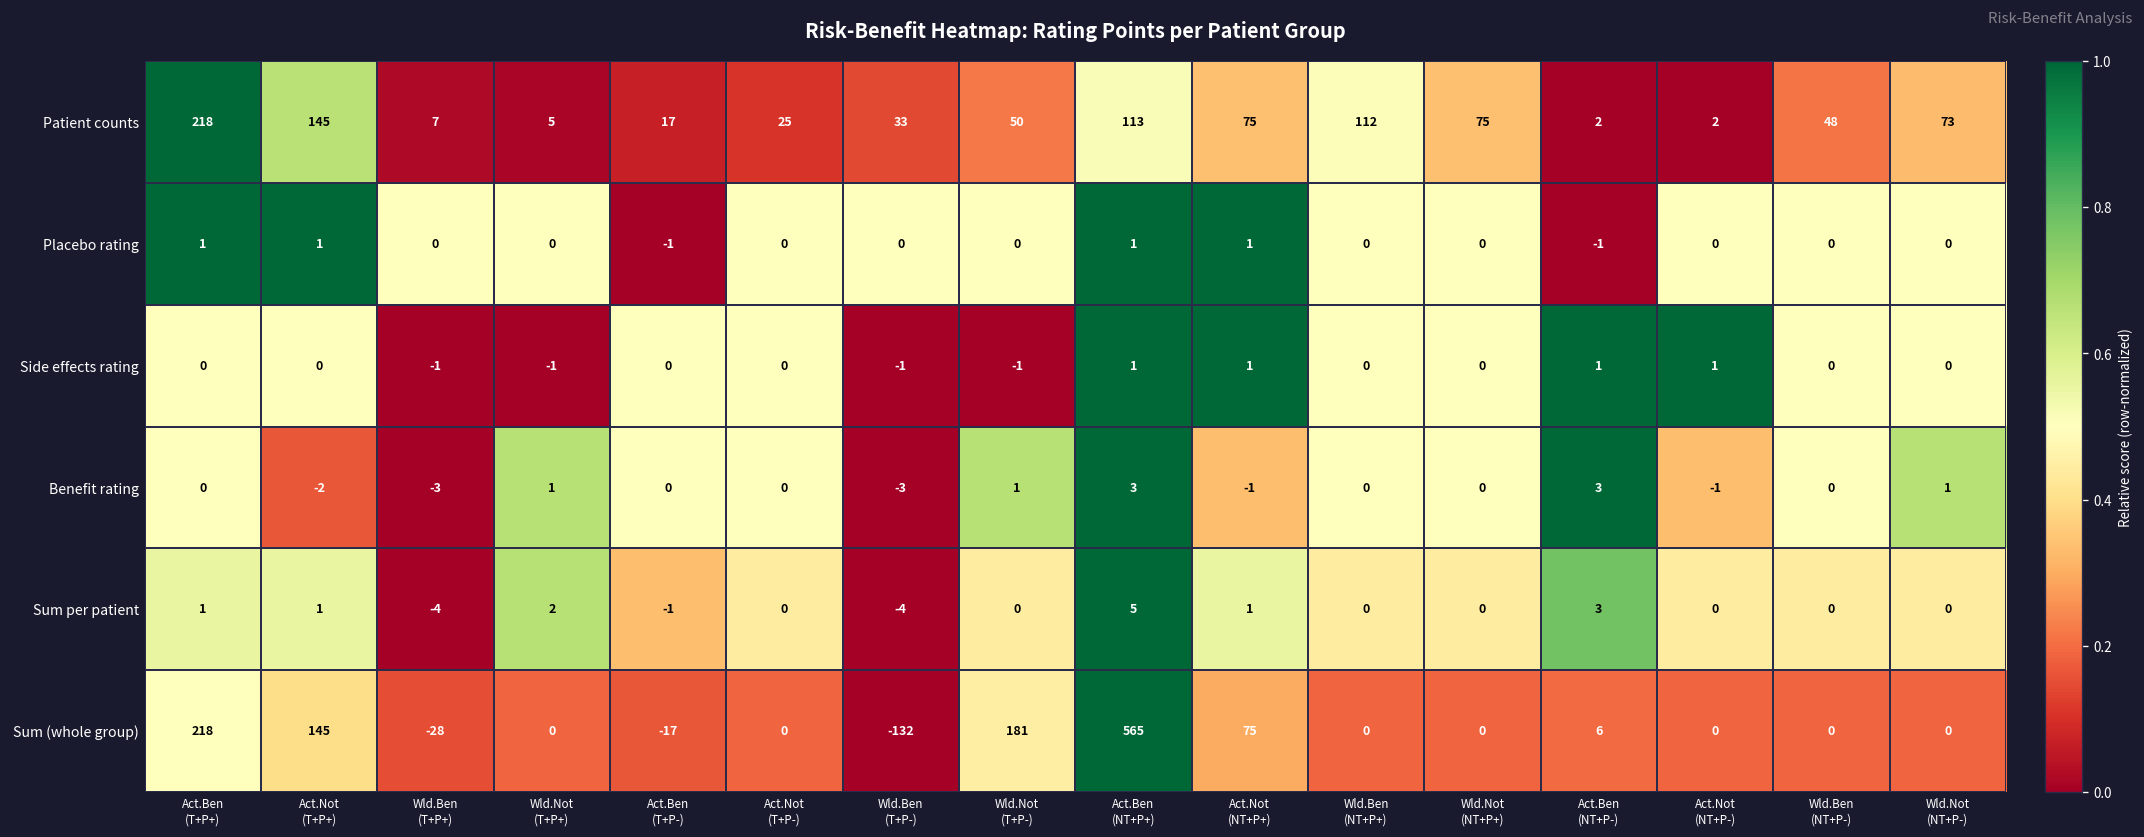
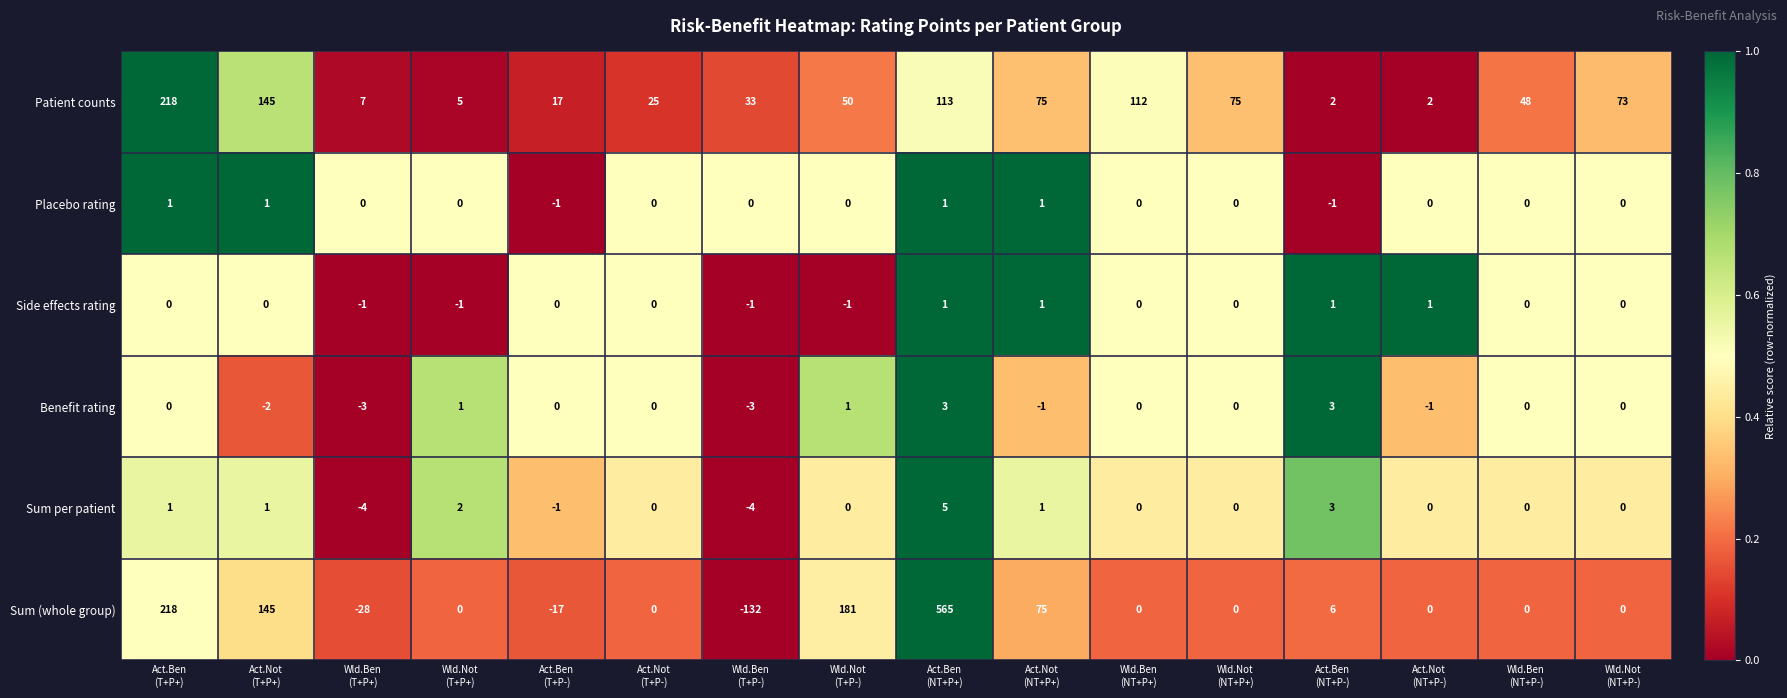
  {
    "Patient counts": {
      "Act.Ben (T+P+)": 218,
      "Act.Not (T+P+)": 145,
      "Wld.Ben (T+P+)": 7,
      "Wld.Not (T+P+)": 5,
      "Act.Ben (T+P-)": 17,
      "Act.Not (T+P-)": 25,
      "Wld.Ben (T+P-)": 33,
      "Wld.Not (T+P-)": 50,
      "Act.Ben (NT+P+)": 113,
      "Act.Not (NT+P+)": 75,
      "Wld.Ben (NT+P+)": 112,
      "Wld.Not (NT+P+)": 75,
      "Act.Ben (NT+P-)": 2,
      "Act.Not (NT+P-)": 2,
      "Wld.Ben (NT+P-)": 48,
      "Wld.Not (NT+P-)": 73
    },
    "Placebo rating": {
      "Act.Ben (T+P+)": 1,
      "Act.Not (T+P+)": 1,
      "Wld.Ben (T+P+)": 0,
      "Wld.Not (T+P+)": 0,
      "Act.Ben (T+P-)": -1,
      "Act.Not (T+P-)": 0,
      "Wld.Ben (T+P-)": 0,
      "Wld.Not (T+P-)": 0,
      "Act.Ben (NT+P+)": 1,
      "Act.Not (NT+P+)": 1,
      "Wld.Ben (NT+P+)": 0,
      "Wld.Not (NT+P+)": 0,
      "Act.Ben (NT+P-)": -1,
      "Act.Not (NT+P-)": 0,
      "Wld.Ben (NT+P-)": 0,
      "Wld.Not (NT+P-)": 0
    },
    "Side effects rating": {
      "Act.Ben (T+P+)": 0,
      "Act.Not (T+P+)": 0,
      "Wld.Ben (T+P+)": -1,
      "Wld.Not (T+P+)": -1,
      "Act.Ben (T+P-)": 0,
      "Act.Not (T+P-)": 0,
      "Wld.Ben (T+P-)": -1,
      "Wld.Not (T+P-)": -1,
      "Act.Ben (NT+P+)": 1,
      "Act.Not (NT+P+)": 1,
      "Wld.Ben (NT+P+)": 0,
      "Wld.Not (NT+P+)": 0,
      "Act.Ben (NT+P-)": 1,
      "Act.Not (NT+P-)": 1,
      "Wld.Ben (NT+P-)": 0,
      "Wld.Not (NT+P-)": 0
    },
    "Benefit rating": {
      "Act.Ben (T+P+)": 0,
      "Act.Not (T+P+)": -2,
      "Wld.Ben (T+P+)": -3,
      "Wld.Not (T+P+)": 1,
      "Act.Ben (T+P-)": 0,
      "Act.Not (T+P-)": 0,
      "Wld.Ben (T+P-)": -3,
      "Wld.Not (T+P-)": 1,
      "Act.Ben (NT+P+)": 3,
      "Act.Not (NT+P+)": -1,
      "Wld.Ben (NT+P+)": 0,
      "Wld.Not (NT+P+)": 0,
      "Act.Ben (NT+P-)": 3,
      "Act.Not (NT+P-)": -1,
      "Wld.Ben (NT+P-)": 0,
-     "Wld.Not (NT+P-)": 1
+     "Wld.Not (NT+P-)": 0
    },
    "Sum per patient": {
      "Act.Ben (T+P+)": 1,
      "Act.Not (T+P+)": 1,
      "Wld.Ben (T+P+)": -4,
      "Wld.Not (T+P+)": 2,
      "Act.Ben (T+P-)": -1,
      "Act.Not (T+P-)": 0,
      "Wld.Ben (T+P-)": -4,
      "Wld.Not (T+P-)": 0,
      "Act.Ben (NT+P+)": 5,
      "Act.Not (NT+P+)": 1,
      "Wld.Ben (NT+P+)": 0,
      "Wld.Not (NT+P+)": 0,
      "Act.Ben (NT+P-)": 3,
      "Act.Not (NT+P-)": 0,
      "Wld.Ben (NT+P-)": 0,
      "Wld.Not (NT+P-)": 0
    },
    "Sum (whole group)": {
      "Act.Ben (T+P+)": 218,
      "Act.Not (T+P+)": 145,
      "Wld.Ben (T+P+)": -28,
      "Wld.Not (T+P+)": 0,
      "Act.Ben (T+P-)": -17,
      "Act.Not (T+P-)": 0,
      "Wld.Ben (T+P-)": -132,
      "Wld.Not (T+P-)": 181,
      "Act.Ben (NT+P+)": 565,
      "Act.Not (NT+P+)": 75,
      "Wld.Ben (NT+P+)": 0,
      "Wld.Not (NT+P+)": 0,
      "Act.Ben (NT+P-)": 6,
      "Act.Not (NT+P-)": 0,
      "Wld.Ben (NT+P-)": 0,
      "Wld.Not (NT+P-)": 0
    }
  }
